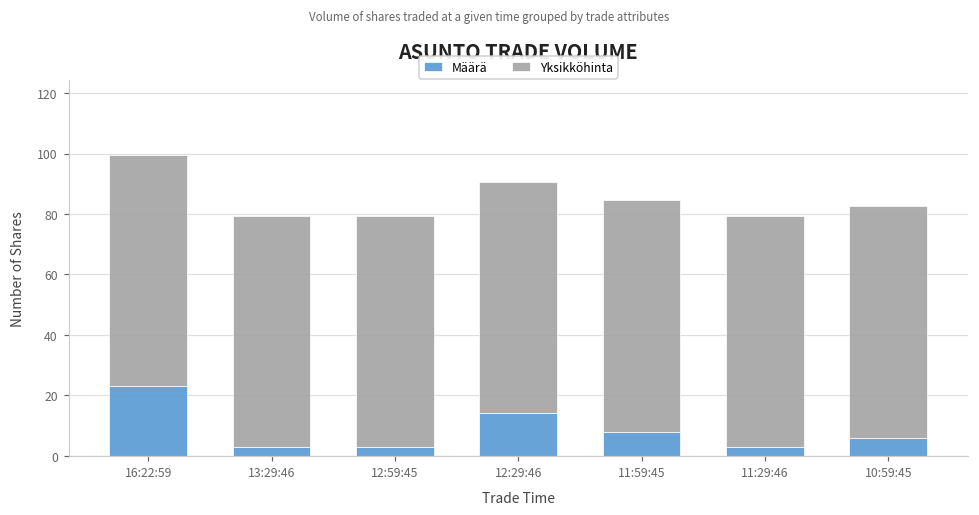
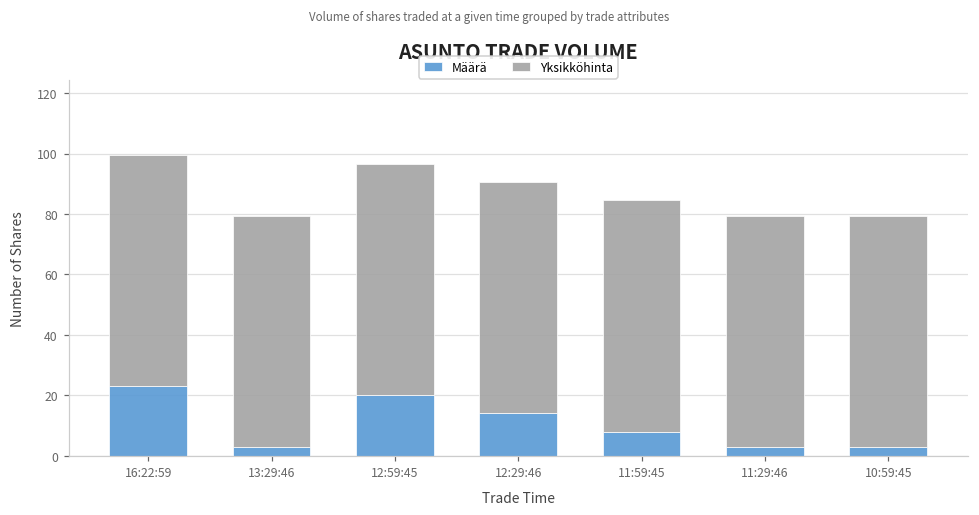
  {
    "Määrä": {
      "16:22:59": 23,
      "13:29:46": 3,
-     "12:59:45": 3,
+     "12:59:45": 20,
      "12:29:46": 14,
      "11:59:45": 8,
      "11:29:46": 3,
-     "10:59:45": 6
+     "10:59:45": 3
    },
    "Yksikköhinta": {
      "16:22:59": 77,
      "13:29:46": 77,
      "12:59:45": 77,
      "12:29:46": 77,
      "11:59:45": 77,
      "11:29:46": 77,
      "10:59:45": 77
    }
  }
